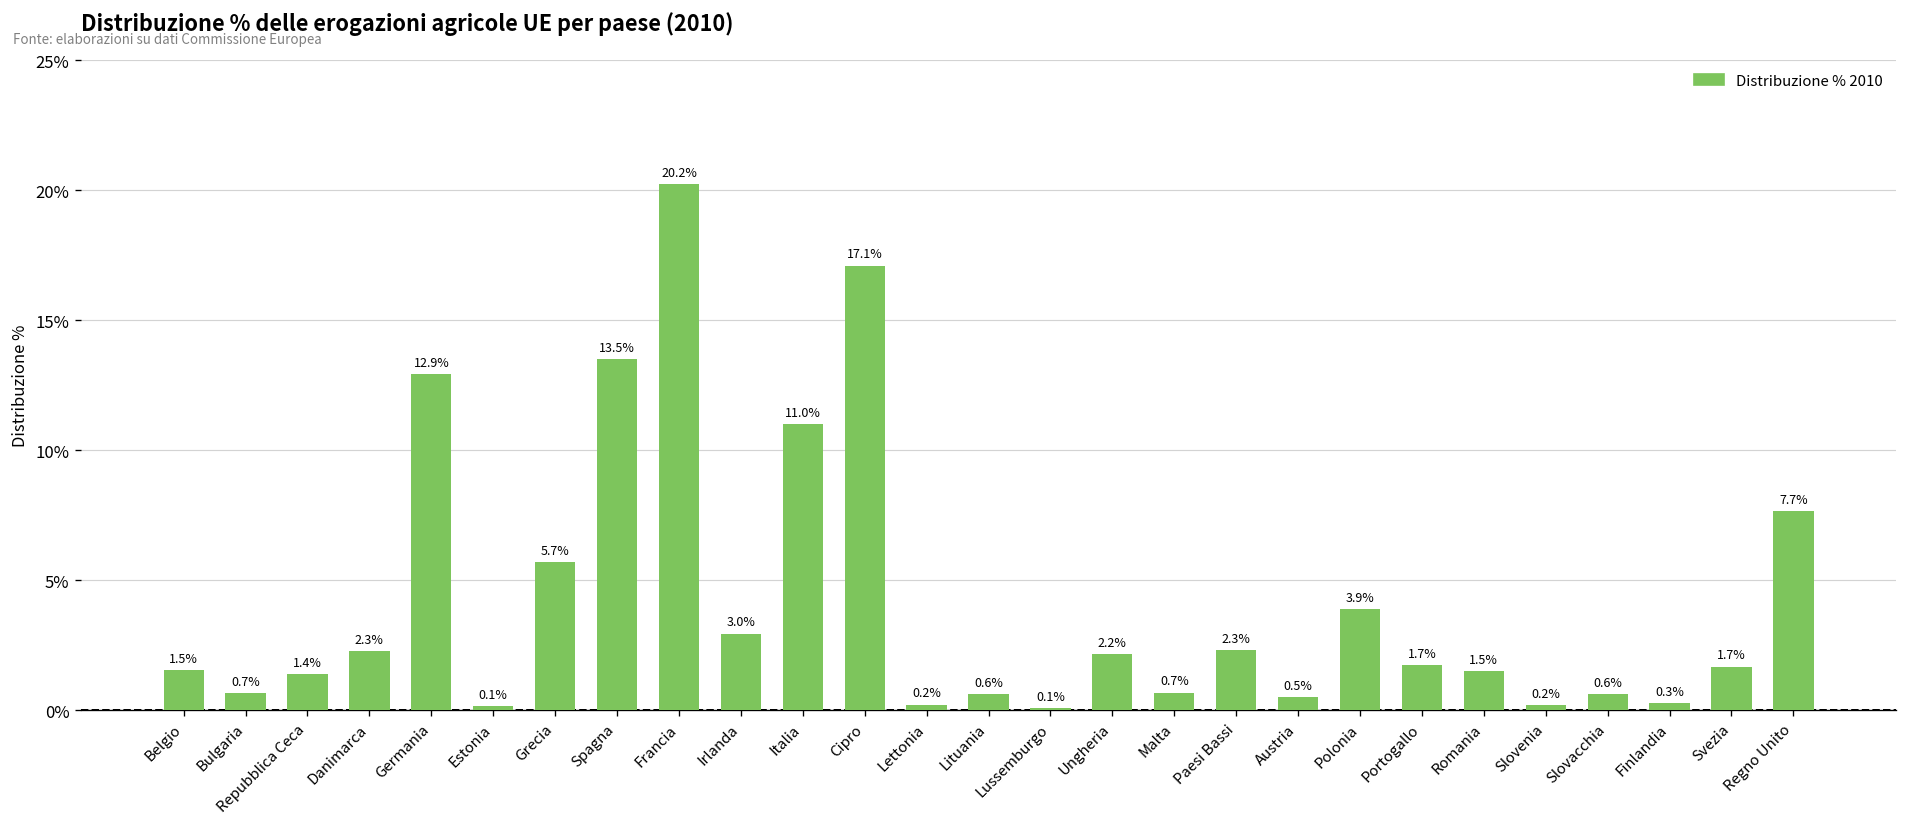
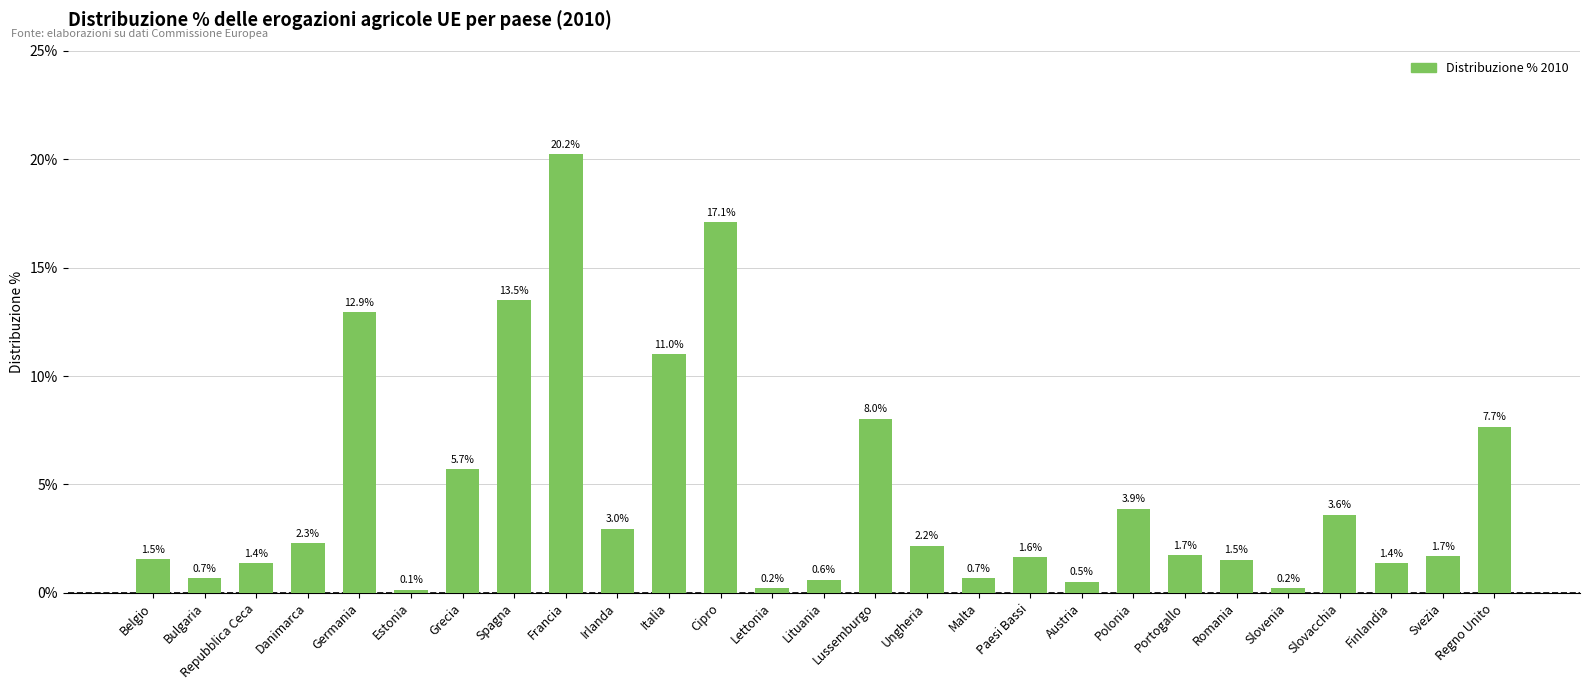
  {
    "Belgio": "1.5%",
    "Bulgaria": "0.7%",
    "Repubblica Ceca": "1.4%",
    "Danimarca": "2.3%",
    "Germania": "12.9%",
    "Estonia": "0.1%",
    "Grecia": "5.7%",
    "Spagna": "13.5%",
    "Francia": "20.2%",
    "Irlanda": "3.0%",
    "Italia": "11.0%",
    "Cipro": "17.1%",
    "Lettonia": "0.2%",
    "Lituania": "0.6%",
-   "Lussemburgo": "0.1%",
+   "Lussemburgo": "8.0%",
    "Ungheria": "2.2%",
    "Malta": "0.7%",
-   "Paesi Bassi": "2.3%",
+   "Paesi Bassi": "1.6%",
    "Austria": "0.5%",
    "Polonia": "3.9%",
    "Portogallo": "1.7%",
    "Romania": "1.5%",
    "Slovenia": "0.2%",
-   "Slovacchia": "0.6%",
-   "Finlandia": "0.3%",
+   "Slovacchia": "3.6%",
+   "Finlandia": "1.4%",
    "Svezia": "1.7%",
    "Regno Unito": "7.7%"
  }
